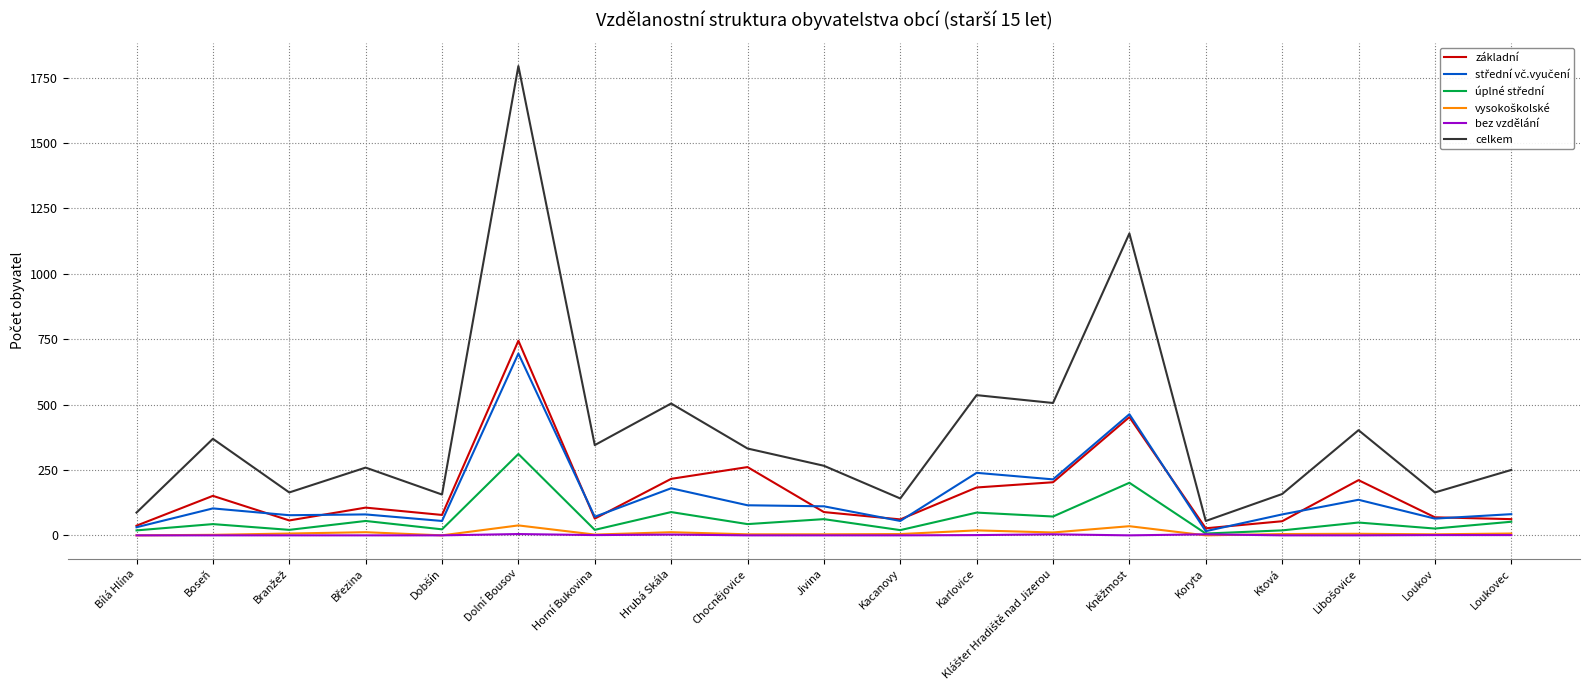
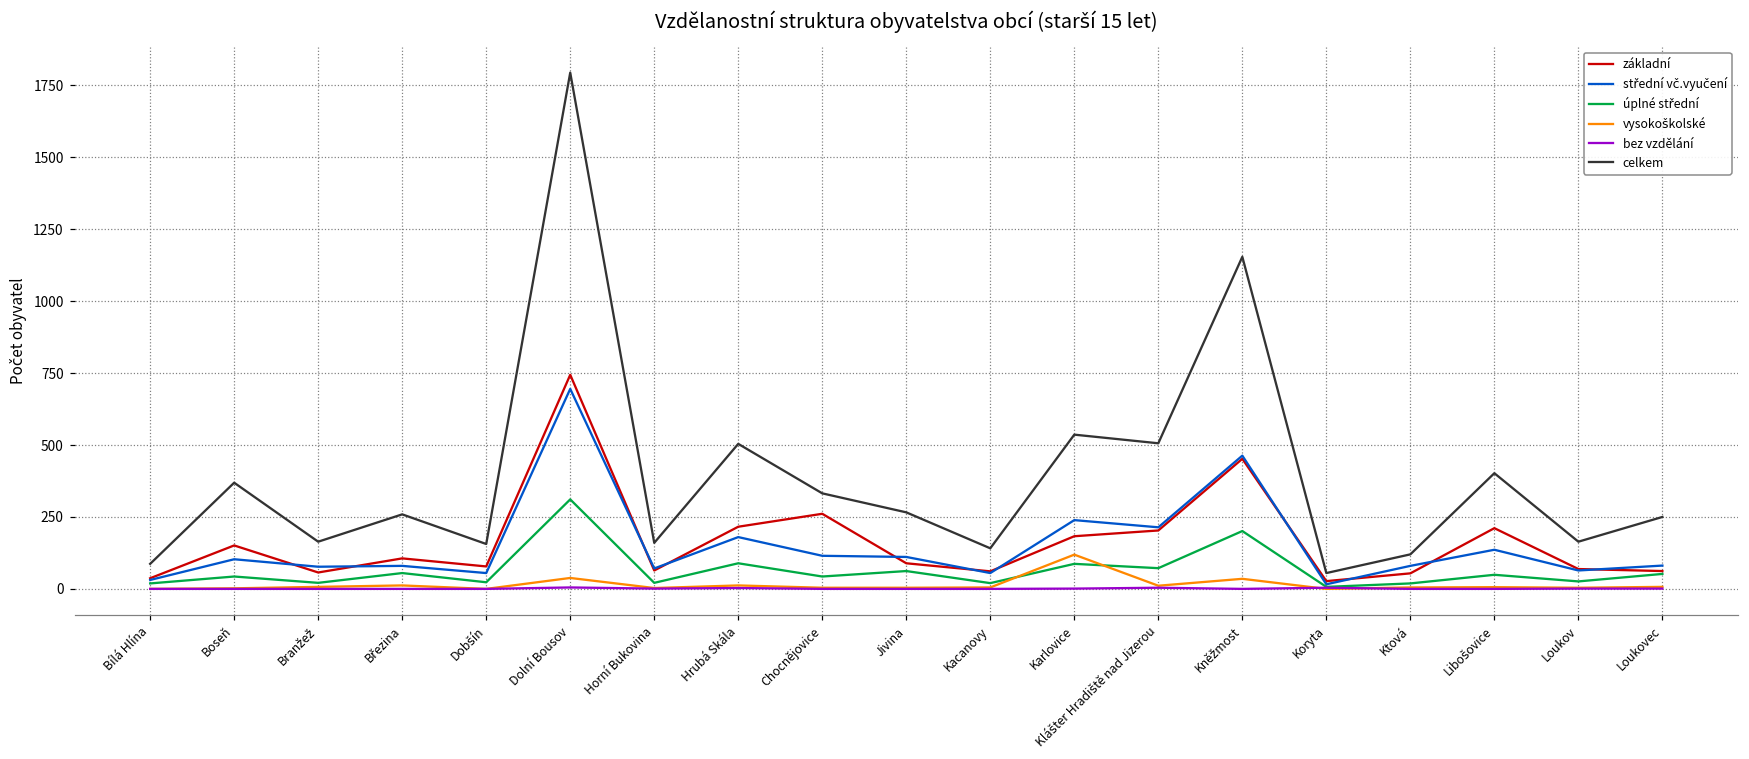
  {
    "základní": {
      "Boseň": 150,
      "Branžež": 60,
      "Březina": 110,
      "Dobšín": 80,
      "Dolní Bousov": 740,
      "Hrubá Skála": 220,
      "Chocnějovice": 260,
      "Jivina": 90,
      "Karlovice": 180,
      "Klášter Hradiště nad Jizerou": 200,
      "Kněžmost": 450,
      "Koryta": 30,
      "Ktová": 50,
      "Libošovice": 210,
      "Loukovec": 60
    },
    "střední vč.vyučení": {
      "Boseň": 100,
      "Branžež": 80,
      "Březina": 80,
      "Dobšín": 60,
      "Dolní Bousov": 700,
      "Hrubá Skála": 180,
      "Chocnějovice": 120,
      "Jivina": 110,
      "Karlovice": 240,
      "Klášter Hradiště nad Jizerou": 210,
      "Kněžmost": 460,
      "Ktová": 80,
      "Libošovice": 140,
      "Loukovec": 80
    },
    "úplné střední": {
      "Bílá Hlína": 20,
      "Boseň": 40,
      "Branžež": 20,
      "Březina": 60,
      "Dobšín": 20,
      "Dolní Bousov": 310,
      "Horní Bukovina": 20,
      "Hrubá Skála": 90,
      "Chocnějovice": 40,
      "Jivina": 60,
      "Kacanovy": 20,
      "Karlovice": 90,
      "Klášter Hradiště nad Jizerou": 70,
      "Kněžmost": 200,
      "Ktová": 20,
      "Libošovice": 50,
      "Loukov": 30,
      "Loukovec": 50
    },
    "vysokoškolské": {
      "Březina": 10,
      "Dolní Bousov": 40,
-     "Karlovice": 20,
+     "Karlovice": 120,
      "Kněžmost": 40
    },
    "bez vzdělání": {
      "Březina": 0,
      "Dolní Bousov": 10,
      "Karlovice": 0,
      "Kněžmost": 0
    },
    "celkem": {
      "Bílá Hlína": 90,
      "Boseň": 370,
      "Branžež": 160,
      "Březina": 260,
      "Dobšín": 160,
      "Dolní Bousov": 1790,
-     "Horní Bukovina": 350,
+     "Horní Bukovina": 160,
      "Hrubá Skála": 500,
      "Chocnějovice": 330,
      "Jivina": 270,
      "Kacanovy": 140,
      "Karlovice": 540,
      "Klášter Hradiště nad Jizerou": 510,
      "Kněžmost": 1150,
      "Koryta": 60,
-     "Ktová": 160,
+     "Ktová": 120,
      "Libošovice": 400,
      "Loukov": 160,
      "Loukovec": 250
    }
  }
